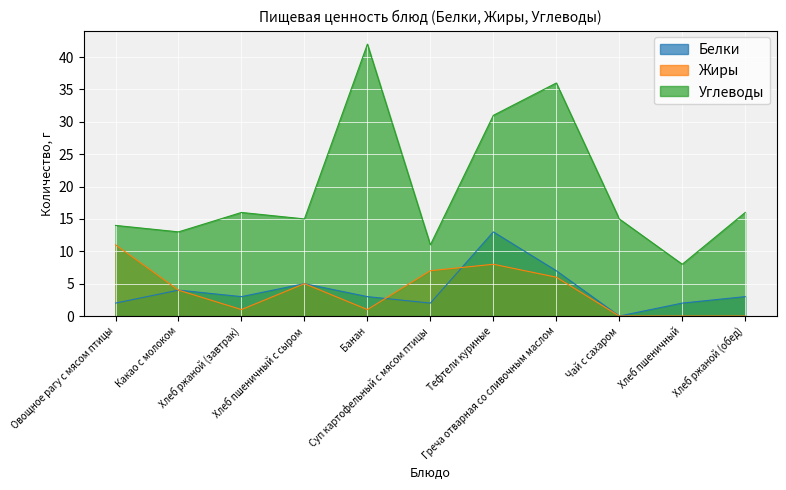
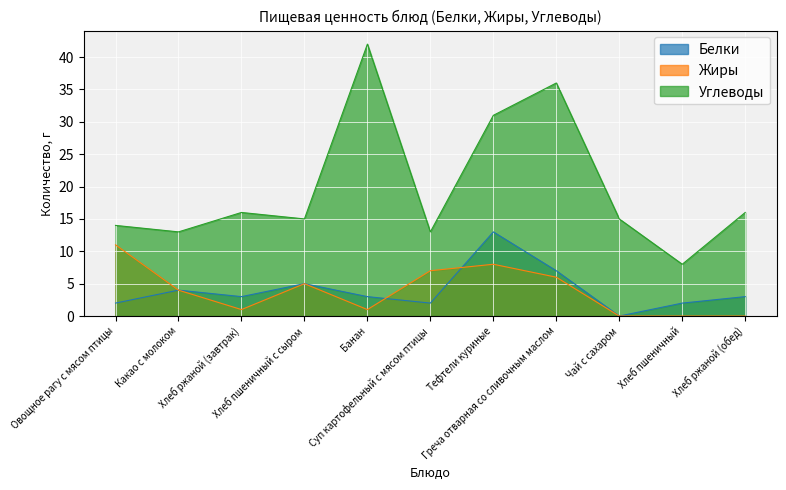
  {
    "Белки": {
      "Овощное рагу с мясом птицы": 2,
      "Хлеб ржаной (завтрак)": 3,
      "Банан": 3,
      "Суп картофельный с мясом птицы": 2,
      "Тефтели куриные": 13,
      "Греча отварная со сливочным маслом": 7,
      "Хлеб пшеничный": 2,
      "Хлеб ржаной (обед)": 3
    },
    "Жиры": {
      "Овощное рагу с мясом птицы": 11,
      "Хлеб ржаной (завтрак)": 1,
      "Банан": 1,
      "Суп картофельный с мясом птицы": 7,
      "Тефтели куриные": 8,
      "Греча отварная со сливочным маслом": 6,
      "Хлеб пшеничный": 0,
      "Хлеб ржаной (обед)": 0
    },
    "Углеводы": {
      "Овощное рагу с мясом птицы": 14,
      "Какао с молоком": 13,
      "Хлеб ржаной (завтрак)": 16,
      "Хлеб пшеничный с сыром": 15,
      "Банан": 42,
-     "Суп картофельный с мясом птицы": 11,
+     "Суп картофельный с мясом птицы": 13,
      "Тефтели куриные": 31,
      "Греча отварная со сливочным маслом": 36,
      "Чай с сахаром": 15,
      "Хлеб пшеничный": 8,
      "Хлеб ржаной (обед)": 16
    }
  }
